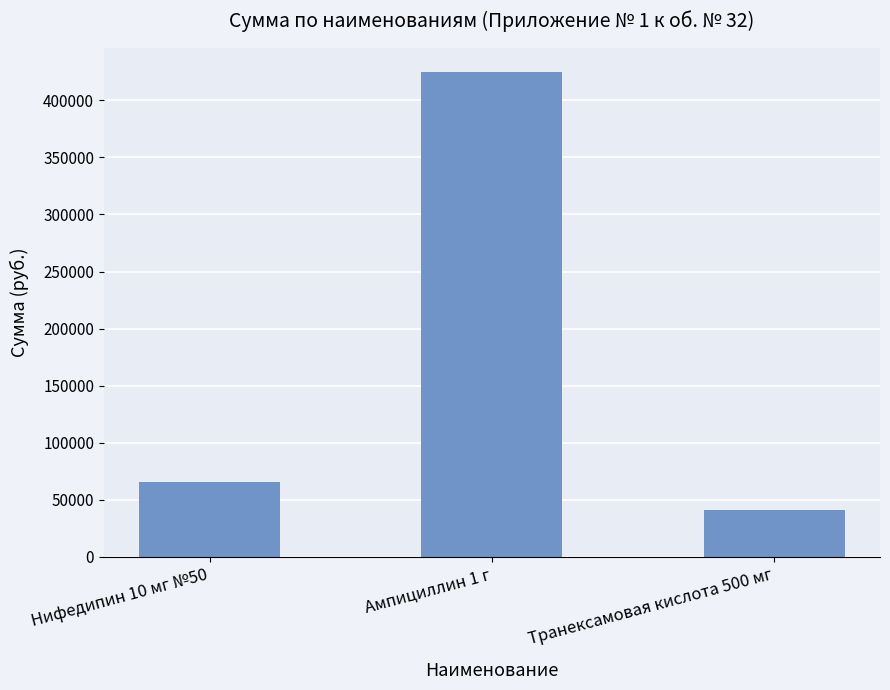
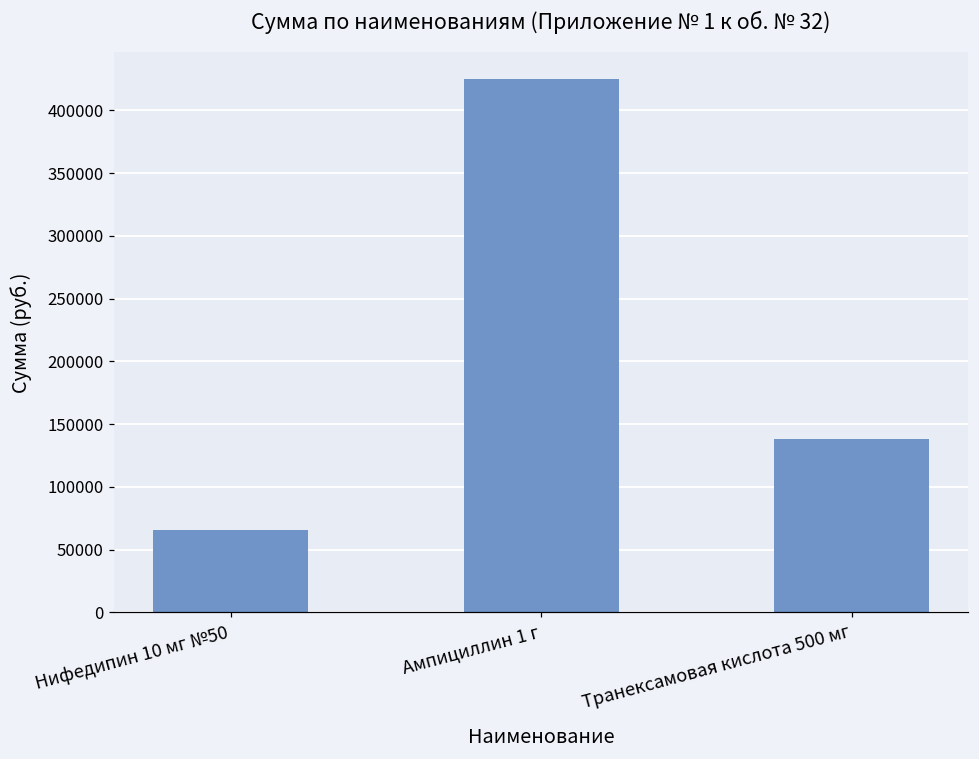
  {
    "Нифедипин 10 мг №50": 66000,
    "Ампициллин 1 г": 425000,
-   "Транексамовая кислота 500 мг": 41000
+   "Транексамовая кислота 500 мг": 138000
  }
